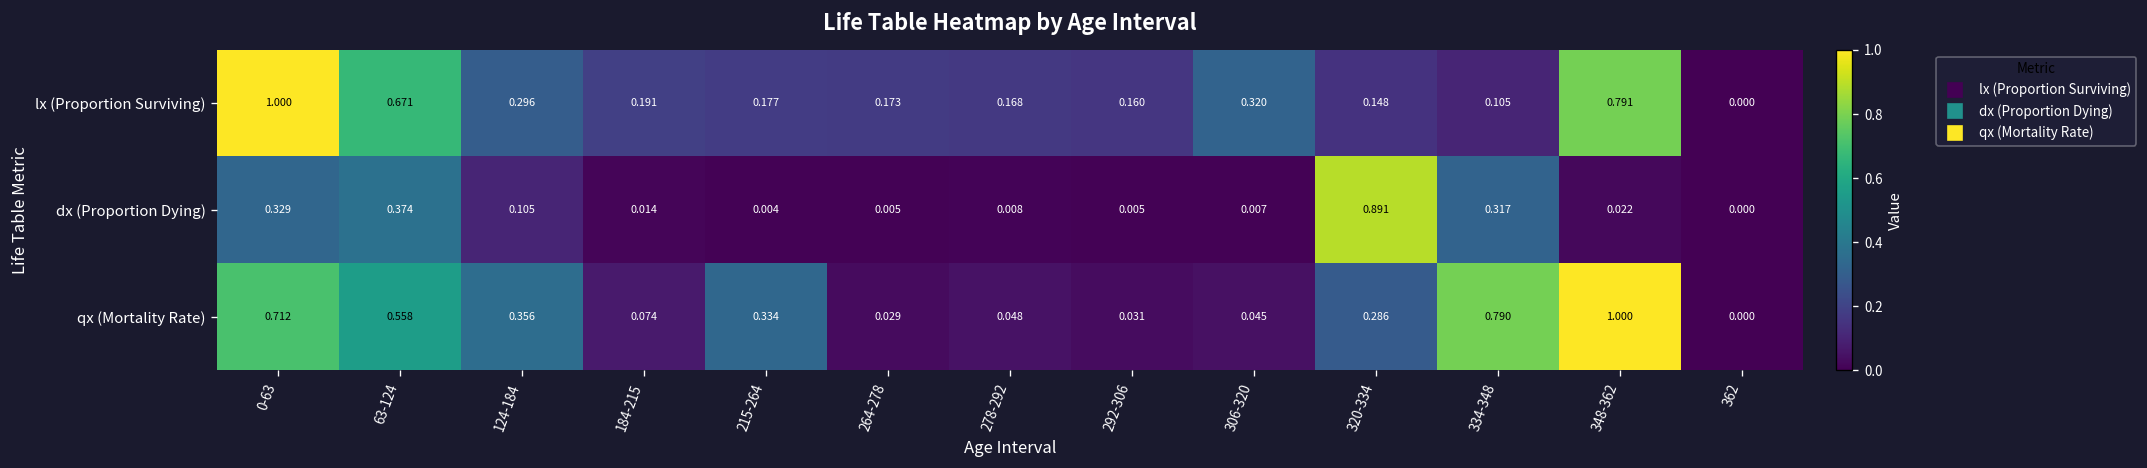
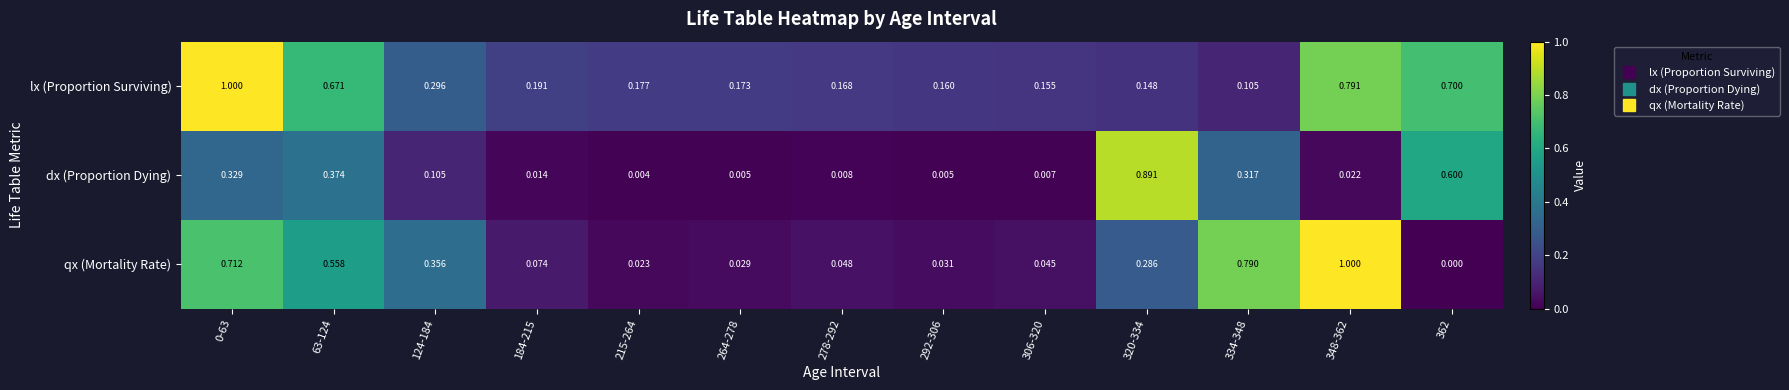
  {
    "lx (Proportion Surviving)": {
      "0-63": 1.000,
      "63-124": 0.671,
      "124-184": 0.296,
      "184-215": 0.191,
      "215-264": 0.177,
      "264-278": 0.173,
      "278-292": 0.168,
      "292-306": 0.160,
-     "306-320": 0.320,
+     "306-320": 0.155,
      "320-334": 0.148,
      "334-348": 0.105,
      "348-362": 0.791,
-     "362": 0.000
+     "362": 0.700
    },
    "dx (Proportion Dying)": {
      "0-63": 0.329,
      "63-124": 0.374,
      "124-184": 0.105,
      "184-215": 0.014,
      "215-264": 0.004,
      "264-278": 0.005,
      "278-292": 0.008,
      "292-306": 0.005,
      "306-320": 0.007,
      "320-334": 0.891,
      "334-348": 0.317,
      "348-362": 0.022,
-     "362": 0.000
+     "362": 0.600
    },
    "qx (Mortality Rate)": {
      "0-63": 0.712,
      "63-124": 0.558,
      "124-184": 0.356,
      "184-215": 0.074,
-     "215-264": 0.334,
+     "215-264": 0.023,
      "264-278": 0.029,
      "278-292": 0.048,
      "292-306": 0.031,
      "306-320": 0.045,
      "320-334": 0.286,
      "334-348": 0.790,
      "348-362": 1.000,
      "362": 0.000
    }
  }
